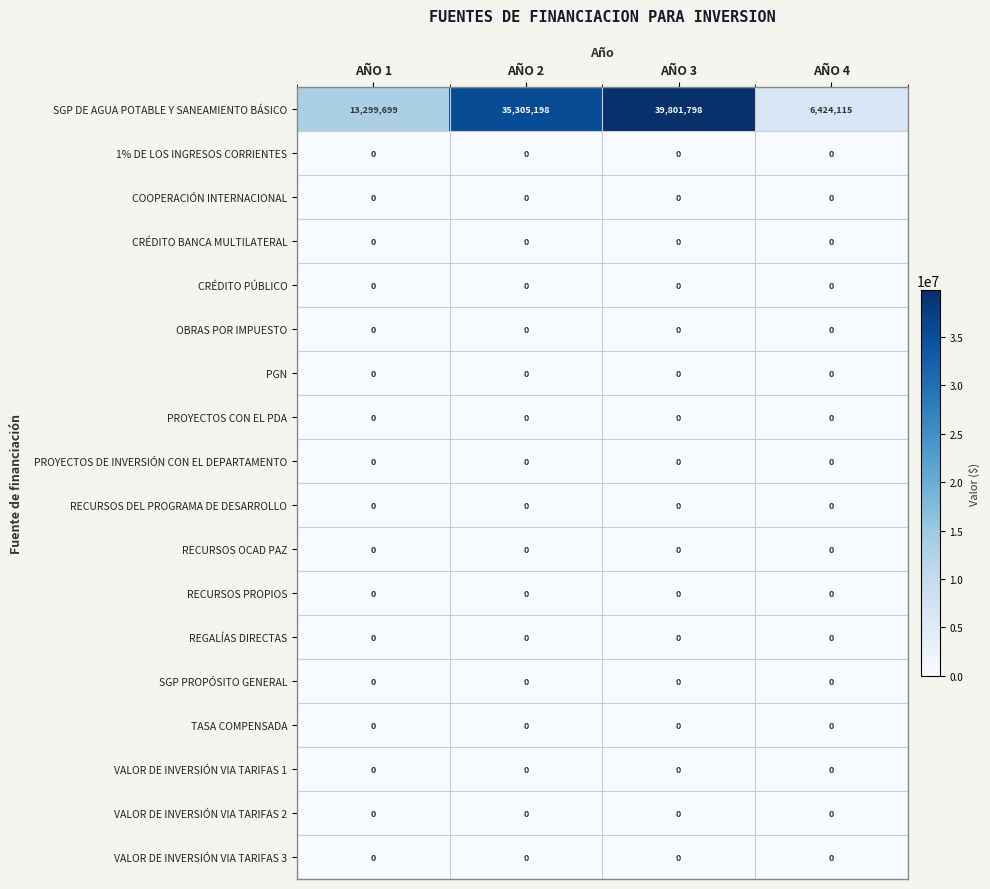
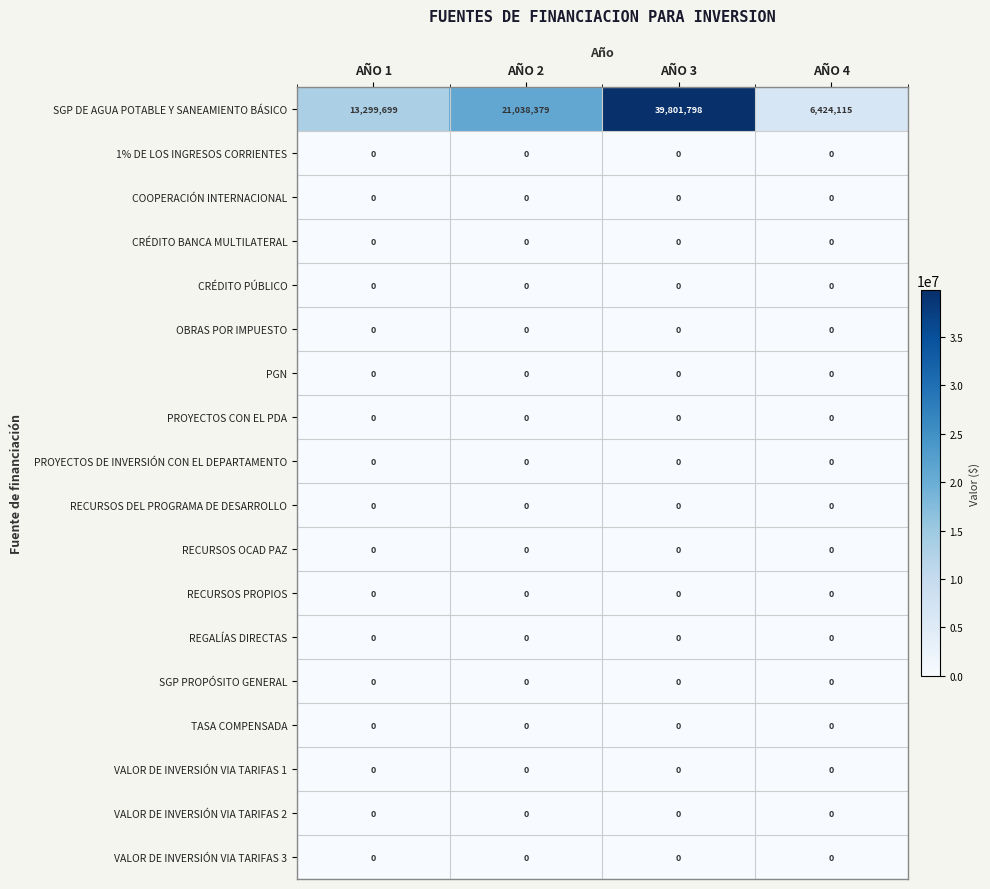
  {
    "SGP DE AGUA POTABLE Y SANEAMIENTO BÁSICO": {
      "AÑO 1": "13,299,699",
-     "AÑO 2": "35,305,198",
+     "AÑO 2": "21,038,379",
      "AÑO 3": "39,801,798",
      "AÑO 4": "6,424,115"
    },
    "1% DE LOS INGRESOS CORRIENTES": {
      "AÑO 1": "0",
      "AÑO 2": "0",
      "AÑO 3": "0",
      "AÑO 4": "0"
    },
    "COOPERACIÓN INTERNACIONAL": {
      "AÑO 1": "0",
      "AÑO 2": "0",
      "AÑO 3": "0",
      "AÑO 4": "0"
    },
    "CRÉDITO BANCA MULTILATERAL": {
      "AÑO 1": "0",
      "AÑO 2": "0",
      "AÑO 3": "0",
      "AÑO 4": "0"
    },
    "CRÉDITO PÚBLICO": {
      "AÑO 1": "0",
      "AÑO 2": "0",
      "AÑO 3": "0",
      "AÑO 4": "0"
    },
    "OBRAS POR IMPUESTO": {
      "AÑO 1": "0",
      "AÑO 2": "0",
      "AÑO 3": "0",
      "AÑO 4": "0"
    },
    "PGN": {
      "AÑO 1": "0",
      "AÑO 2": "0",
      "AÑO 3": "0",
      "AÑO 4": "0"
    },
    "PROYECTOS CON EL PDA": {
      "AÑO 1": "0",
      "AÑO 2": "0",
      "AÑO 3": "0",
      "AÑO 4": "0"
    },
    "PROYECTOS DE INVERSIÓN CON EL DEPARTAMENTO": {
      "AÑO 1": "0",
      "AÑO 2": "0",
      "AÑO 3": "0",
      "AÑO 4": "0"
    },
    "RECURSOS DEL PROGRAMA DE DESARROLLO": {
      "AÑO 1": "0",
      "AÑO 2": "0",
      "AÑO 3": "0",
      "AÑO 4": "0"
    },
    "RECURSOS OCAD PAZ": {
      "AÑO 1": "0",
      "AÑO 2": "0",
      "AÑO 3": "0",
      "AÑO 4": "0"
    },
    "RECURSOS PROPIOS": {
      "AÑO 1": "0",
      "AÑO 2": "0",
      "AÑO 3": "0",
      "AÑO 4": "0"
    },
    "REGALÍAS DIRECTAS": {
      "AÑO 1": "0",
      "AÑO 2": "0",
      "AÑO 3": "0",
      "AÑO 4": "0"
    },
    "SGP PROPÓSITO GENERAL": {
      "AÑO 1": "0",
      "AÑO 2": "0",
      "AÑO 3": "0",
      "AÑO 4": "0"
    },
    "TASA COMPENSADA": {
      "AÑO 1": "0",
      "AÑO 2": "0",
      "AÑO 3": "0",
      "AÑO 4": "0"
    },
    "VALOR DE INVERSIÓN VIA TARIFAS 1": {
      "AÑO 1": "0",
      "AÑO 2": "0",
      "AÑO 3": "0",
      "AÑO 4": "0"
    },
    "VALOR DE INVERSIÓN VIA TARIFAS 2": {
      "AÑO 1": "0",
      "AÑO 2": "0",
      "AÑO 3": "0",
      "AÑO 4": "0"
    },
    "VALOR DE INVERSIÓN VIA TARIFAS 3": {
      "AÑO 1": "0",
      "AÑO 2": "0",
      "AÑO 3": "0",
      "AÑO 4": "0"
    }
  }
